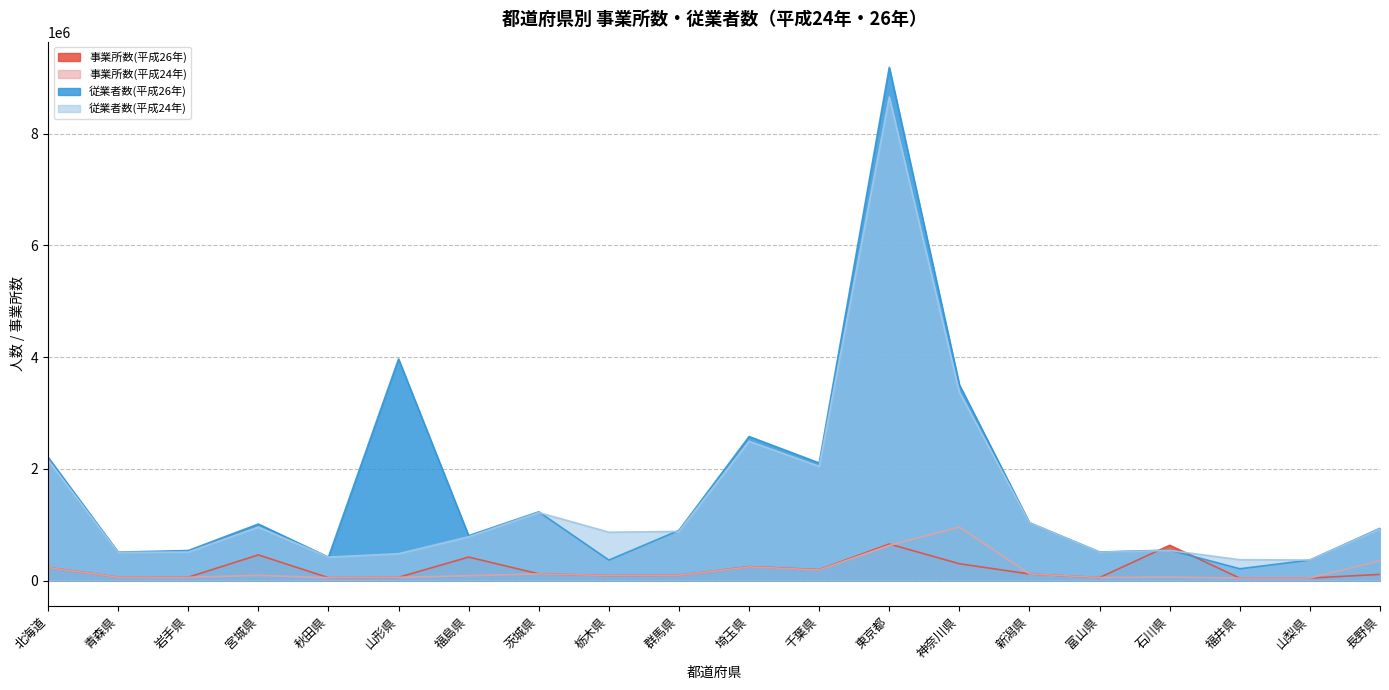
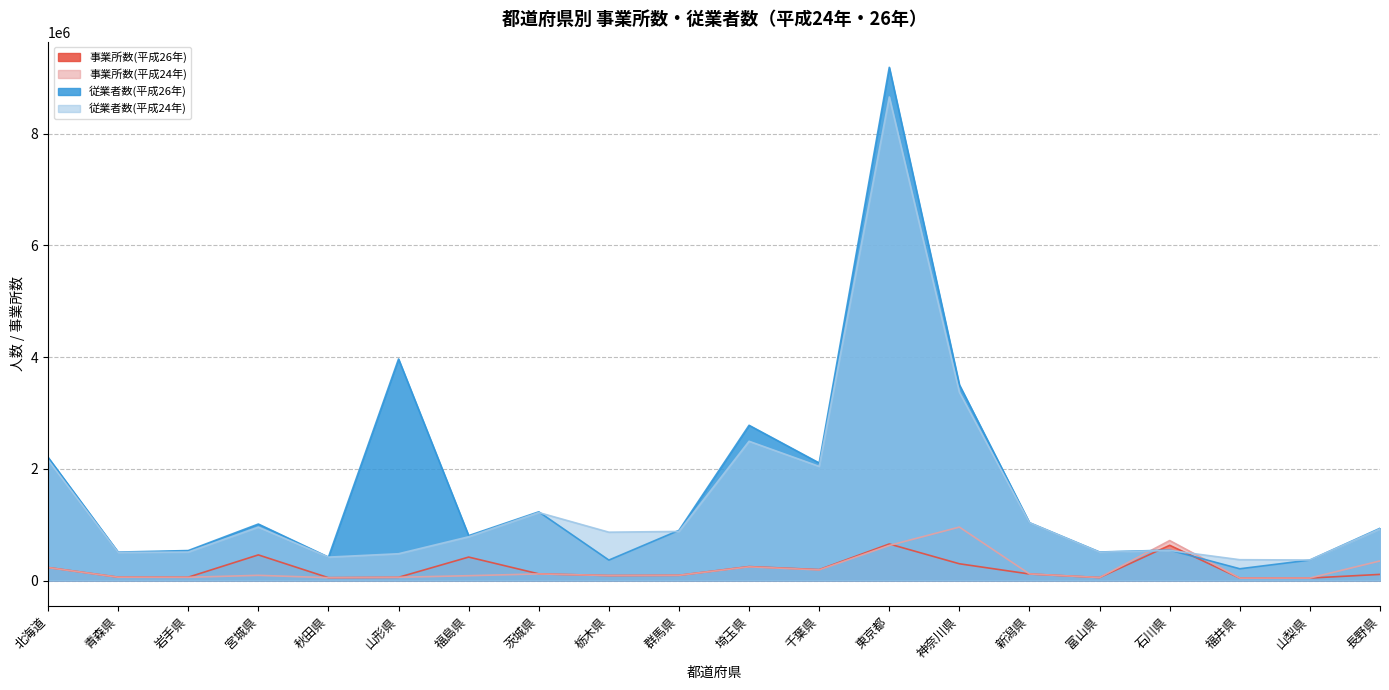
  {
    "事業所数(平成26年)": {
      "宮城県": 500000,
      "福島県": 400000,
      "神奈川県": 300000,
      "石川県": 600000,
      "長野県": 100000
    },
    "事業所数(平成24年)": {
      "宮城県": 100000,
      "福島県": 100000,
      "神奈川県": 1000000,
-     "石川県": 100000,
+     "石川県": 700000,
      "長野県": 400000
    },
    "従業者数(平成26年)": {
      "北海道": 2200000,
      "宮城県": 1000000,
      "山形県": 4000000,
      "栃木県": 400000,
-     "埼玉県": 2600000,
+     "埼玉県": 2800000,
      "千葉県": 2100000,
      "東京都": 9200000,
      "神奈川県": 3500000,
      "福井県": 200000
    },
    "従業者数(平成24年)": {
      "北海道": 2200000,
      "宮城県": 1000000,
      "山形県": 500000,
      "栃木県": 900000,
      "埼玉県": 2500000,
      "千葉県": 2000000,
      "東京都": 8700000,
      "神奈川県": 3400000,
      "福井県": 400000
    }
  }
